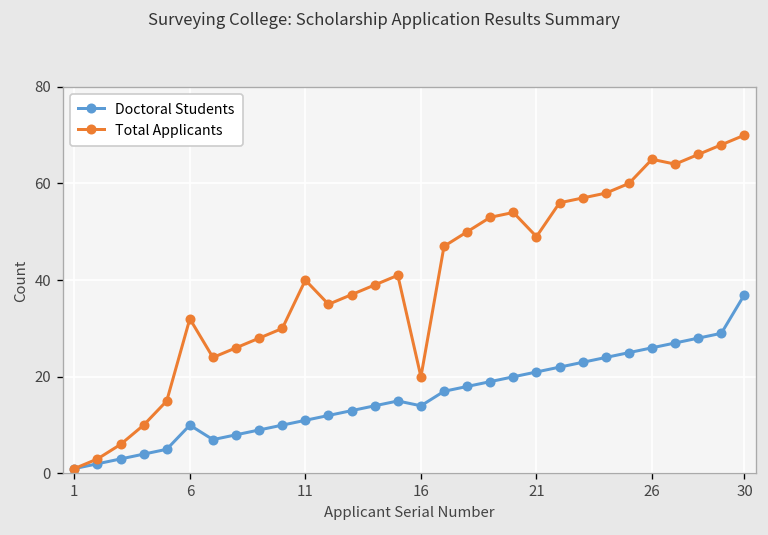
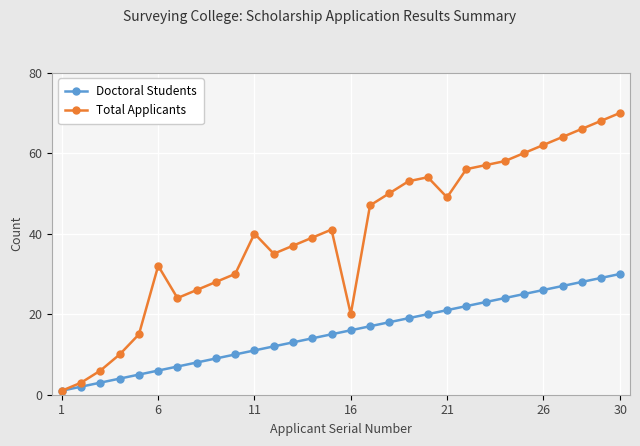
  {
    "Doctoral Students": {
-     "6": 10,
+     "6": 6,
      "11": 11,
-     "16": 14,
+     "16": 16,
      "21": 21,
      "26": 26,
-     "30": 37
+     "30": 30
    },
    "Total Applicants": {
      "6": 32,
      "11": 40,
      "16": 20,
      "21": 49,
-     "26": 65,
+     "26": 62,
      "30": 70
    }
  }
